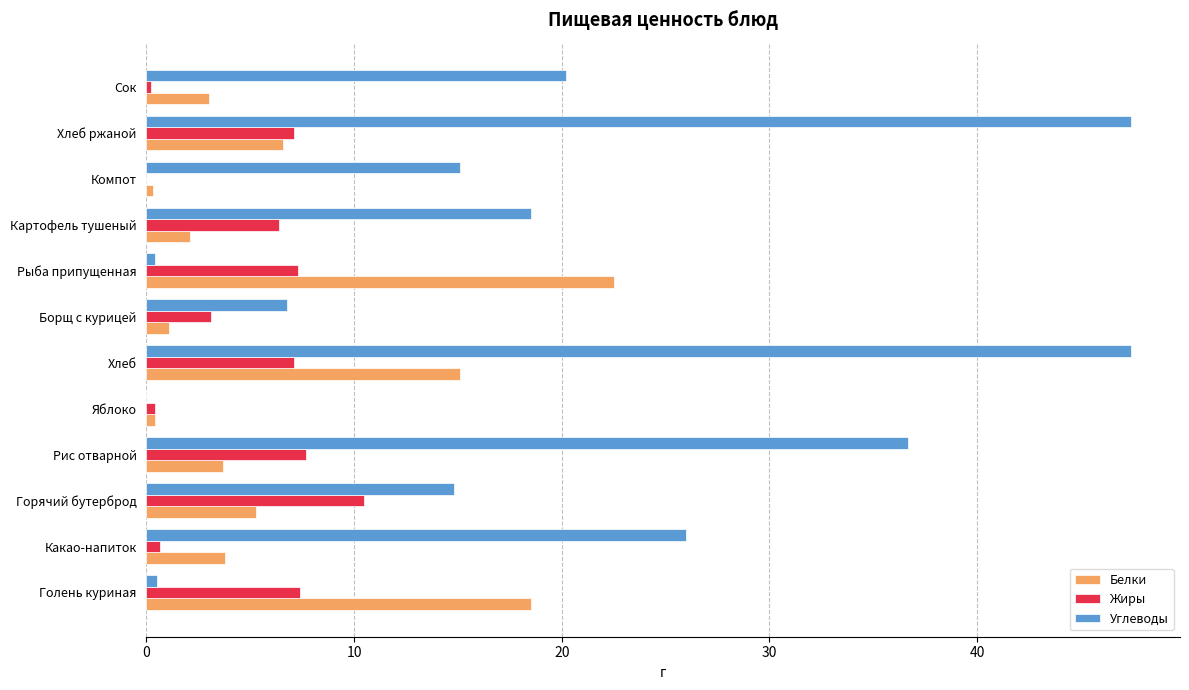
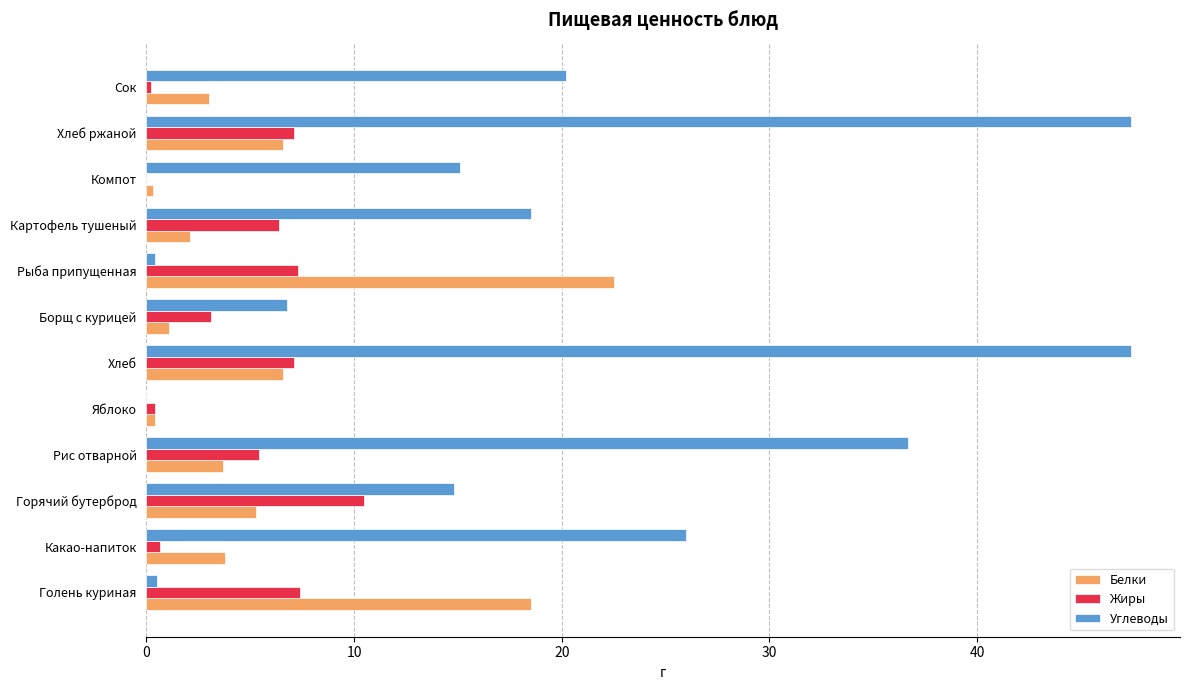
  {
    "Белки": {
      "Сок": 3.0,
      "Хлеб ржаной": 6.6,
      "Компот": 0.3,
      "Картофель тушеный": 2.1,
      "Рыба припущенная": 22.5,
      "Борщ с курицей": 1.1,
-     "Хлеб": 15.1,
+     "Хлеб": 6.6,
      "Яблоко": 0.4,
      "Рис отварной": 3.7,
      "Горячий бутерброд": 5.3,
      "Какао-напиток": 3.8,
      "Голень куриная": 18.5
    },
    "Жиры": {
      "Сок": 0.2,
      "Хлеб ржаной": 7.1,
      "Компот": 0.0,
      "Картофель тушеный": 6.4,
      "Рыба припущенная": 7.3,
      "Борщ с курицей": 3.1,
      "Хлеб": 7.1,
      "Яблоко": 0.4,
-     "Рис отварной": 7.7,
+     "Рис отварной": 5.4,
      "Горячий бутерброд": 10.5,
      "Какао-напиток": 0.7,
      "Голень куриная": 7.4
    },
    "Углеводы": {
      "Сок": 20.2,
      "Хлеб ржаной": 47.4,
      "Компот": 15.1,
      "Картофель тушеный": 18.5,
      "Рыба припущенная": 0.4,
      "Борщ с курицей": 6.8,
      "Хлеб": 47.4,
      "Яблоко": 0.0,
      "Рис отварной": 36.7,
      "Горячий бутерброд": 14.8,
      "Какао-напиток": 26.0,
      "Голень куриная": 0.5
    }
  }
